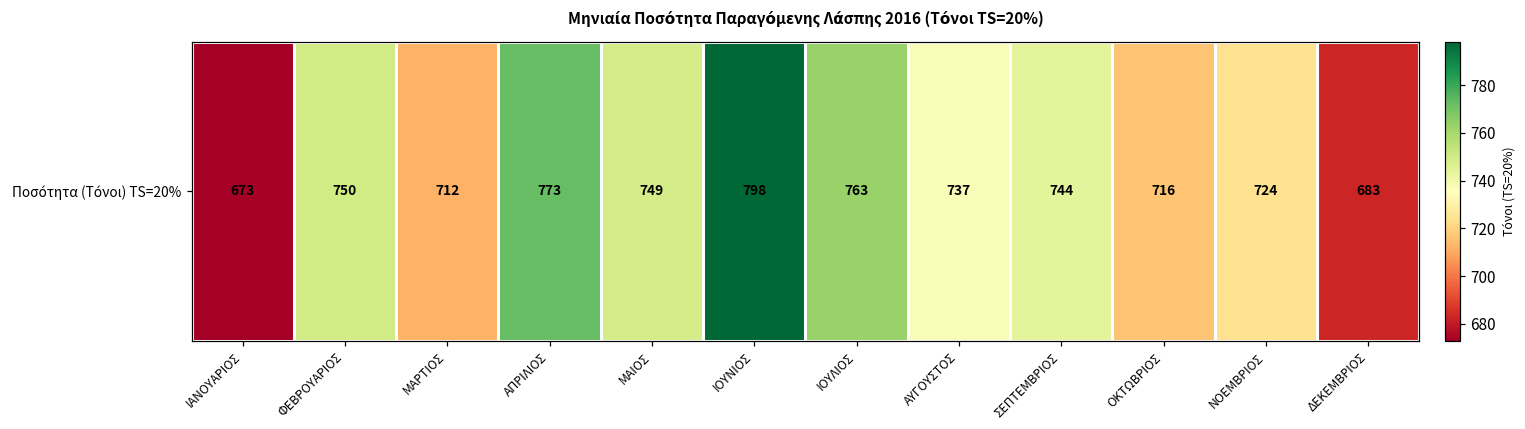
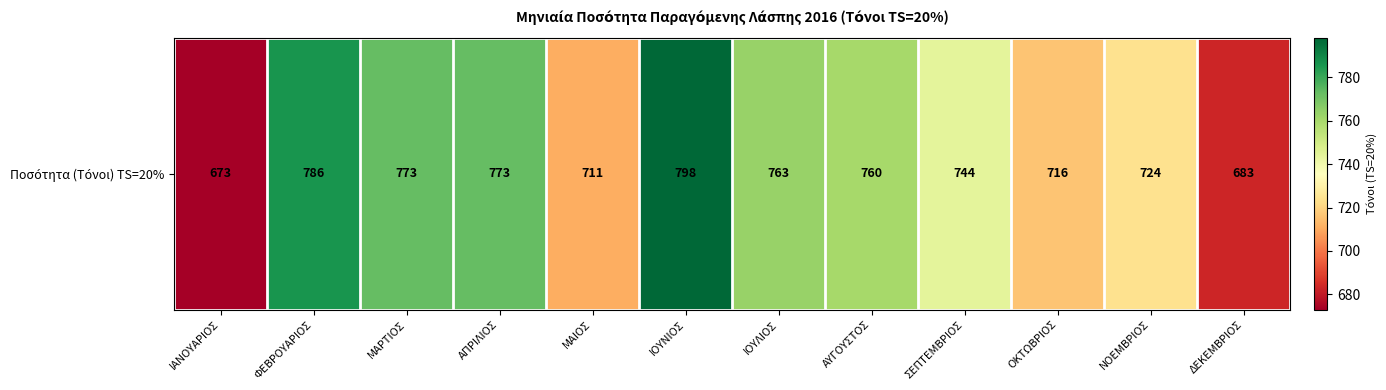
  {
    "Ποσότητα (Τόνοι) TS=20%": {
      "ΙΑΝΟΥΑΡΙΟΣ": 673,
-     "ΦΕΒΡΟΥΑΡΙΟΣ": 750,
-     "ΜΑΡΤΙΟΣ": 712,
+     "ΦΕΒΡΟΥΑΡΙΟΣ": 786,
+     "ΜΑΡΤΙΟΣ": 773,
      "ΑΠΡΙΛΙΟΣ": 773,
-     "ΜΑΙΟΣ": 749,
+     "ΜΑΙΟΣ": 711,
      "ΙΟΥΝΙΟΣ": 798,
      "ΙΟΥΛΙΟΣ": 763,
-     "ΑΥΓΟΥΣΤΟΣ": 737,
+     "ΑΥΓΟΥΣΤΟΣ": 760,
      "ΣΕΠΤΕΜΒΡΙΟΣ": 744,
      "ΟΚΤΩΒΡΙΟΣ": 716,
      "ΝΟΕΜΒΡΙΟΣ": 724,
      "ΔΕΚΕΜΒΡΙΟΣ": 683
    }
  }
